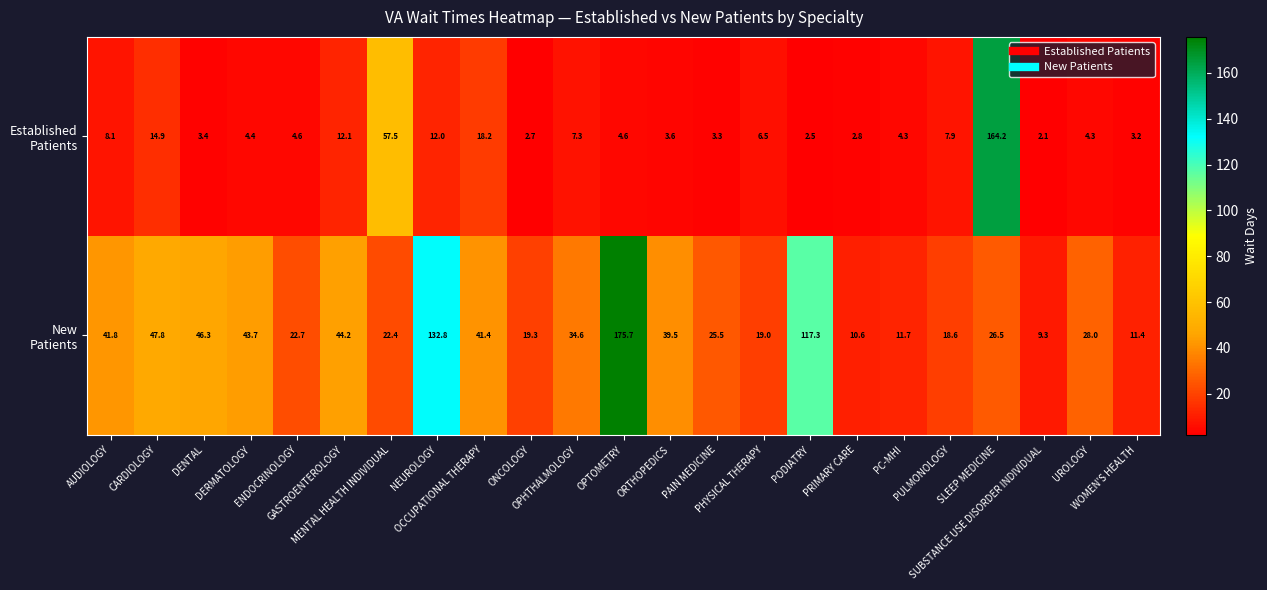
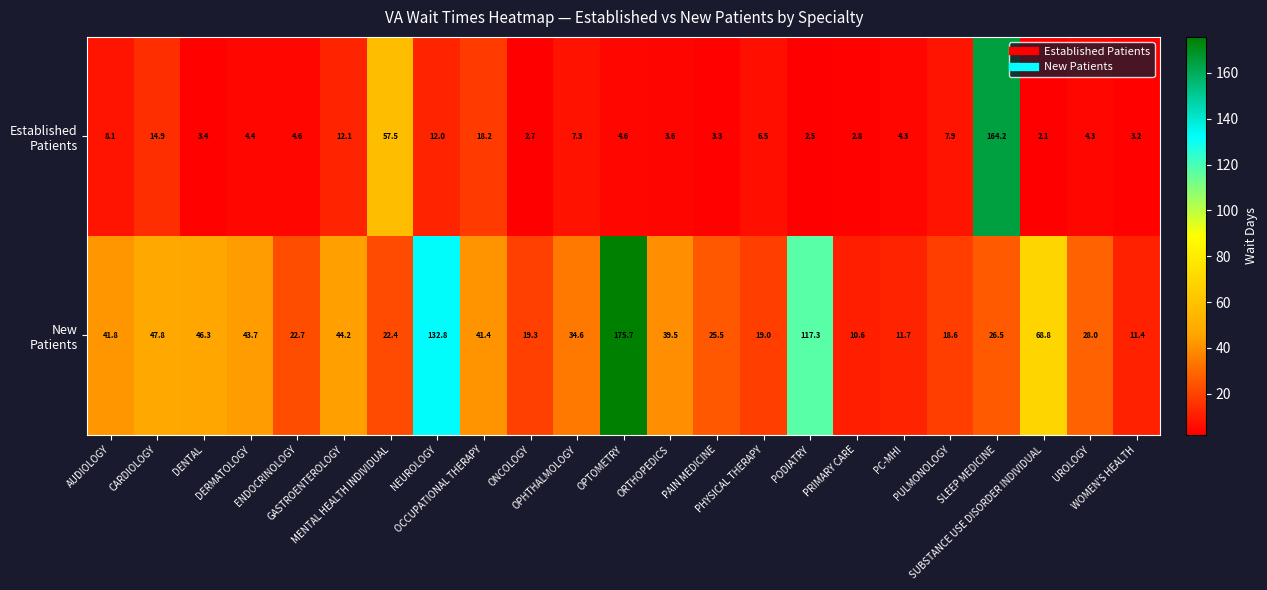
  {
    "Established Patients": {
      "AUDIOLOGY": 8.1,
      "CARDIOLOGY": 14.9,
      "DENTAL": 3.4,
      "DERMATOLOGY": 4.4,
      "ENDOCRINOLOGY": 4.6,
      "GASTROENTEROLOGY": 12.1,
      "MENTAL HEALTH INDIVIDUAL": 57.5,
      "NEUROLOGY": 12.0,
      "OCCUPATIONAL THERAPY": 18.2,
      "ONCOLOGY": 2.7,
      "OPHTHALMOLOGY": 7.3,
      "OPTOMETRY": 4.6,
      "ORTHOPEDICS": 3.6,
      "PAIN MEDICINE": 3.3,
      "PHYSICAL THERAPY": 6.5,
      "PODIATRY": 2.5,
      "PRIMARY CARE": 2.8,
      "PC-MHI": 4.3,
      "PULMONOLOGY": 7.9,
      "SLEEP MEDICINE": 164.2,
      "SUBSTANCE USE DISORDER INDIVIDUAL": 2.1,
      "UROLOGY": 4.3,
      "WOMEN'S HEALTH": 3.2
    },
    "New Patients": {
      "AUDIOLOGY": 41.8,
      "CARDIOLOGY": 47.8,
      "DENTAL": 46.3,
      "DERMATOLOGY": 43.7,
      "ENDOCRINOLOGY": 22.7,
      "GASTROENTEROLOGY": 44.2,
      "MENTAL HEALTH INDIVIDUAL": 22.4,
      "NEUROLOGY": 132.8,
      "OCCUPATIONAL THERAPY": 41.4,
      "ONCOLOGY": 19.3,
      "OPHTHALMOLOGY": 34.6,
      "OPTOMETRY": 175.7,
      "ORTHOPEDICS": 39.5,
      "PAIN MEDICINE": 25.5,
      "PHYSICAL THERAPY": 19.0,
      "PODIATRY": 117.3,
      "PRIMARY CARE": 10.6,
      "PC-MHI": 11.7,
      "PULMONOLOGY": 18.6,
      "SLEEP MEDICINE": 26.5,
-     "SUBSTANCE USE DISORDER INDIVIDUAL": 9.3,
+     "SUBSTANCE USE DISORDER INDIVIDUAL": 68.8,
      "UROLOGY": 28.0,
      "WOMEN'S HEALTH": 11.4
    }
  }
